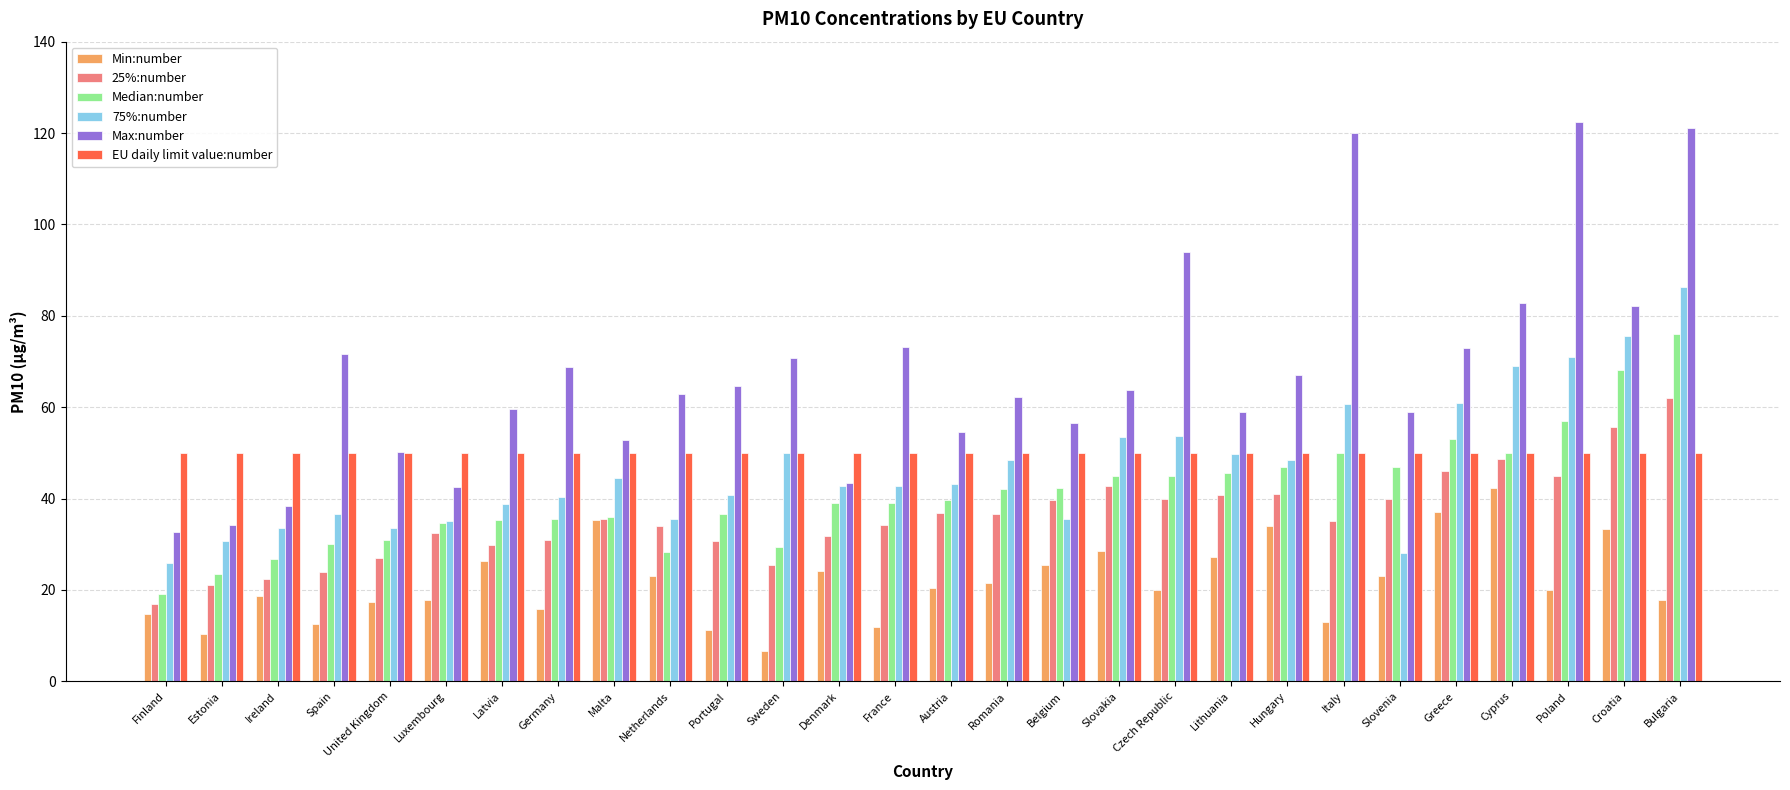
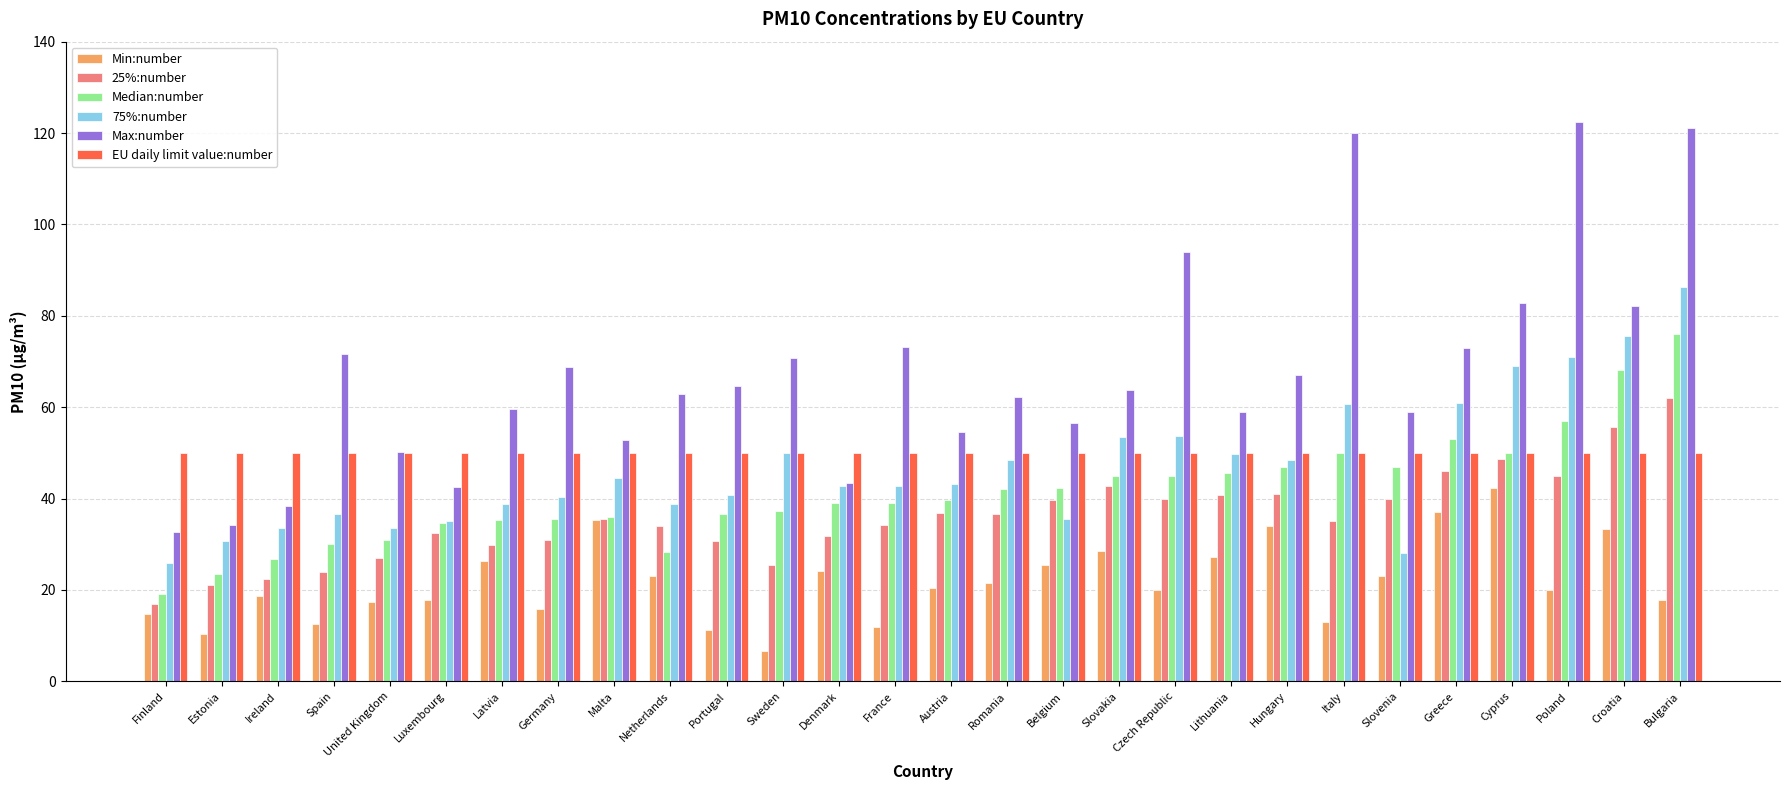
  {
    "Median:number": {
      "Finland": 19,
      "Estonia": 24,
      "Ireland": 27,
      "Spain": 30,
      "United Kingdom": 31,
      "Luxembourg": 35,
      "Latvia": 35,
      "Germany": 36,
      "Malta": 36,
      "Netherlands": 28,
      "Portugal": 37,
-     "Sweden": 29,
+     "Sweden": 37,
      "Denmark": 39,
      "France": 39,
      "Austria": 40,
      "Romania": 42,
      "Belgium": 42,
      "Slovakia": 45,
      "Czech Republic": 45,
      "Lithuania": 46,
      "Hungary": 47,
      "Italy": 50,
      "Slovenia": 47,
      "Greece": 53,
      "Cyprus": 50,
      "Poland": 57,
      "Croatia": 68,
      "Bulgaria": 76
    },
    "75%:number": {
      "Finland": 26,
      "Estonia": 31,
      "Ireland": 34,
      "Spain": 37,
      "United Kingdom": 34,
      "Luxembourg": 35,
      "Latvia": 39,
      "Germany": 40,
      "Malta": 44,
-     "Netherlands": 36,
+     "Netherlands": 39,
      "Portugal": 41,
      "Sweden": 50,
      "Denmark": 43,
      "France": 43,
      "Austria": 43,
      "Romania": 48,
      "Belgium": 36,
      "Slovakia": 53,
      "Czech Republic": 54,
      "Lithuania": 50,
      "Hungary": 49,
      "Italy": 61,
      "Slovenia": 28,
      "Greece": 61,
      "Cyprus": 69,
      "Poland": 71,
      "Croatia": 76,
      "Bulgaria": 86
    },
    "Max:number": {
      "Finland": 33,
      "Estonia": 34,
      "Ireland": 38,
      "Spain": 72,
      "United Kingdom": 50,
      "Luxembourg": 43,
      "Latvia": 60,
      "Germany": 69,
      "Malta": 53,
      "Netherlands": 63,
      "Portugal": 65,
      "Sweden": 71,
      "Denmark": 44,
      "France": 73,
      "Austria": 55,
      "Romania": 62,
      "Belgium": 57,
      "Slovakia": 64,
      "Czech Republic": 94,
      "Lithuania": 59,
      "Hungary": 67,
      "Italy": 120,
      "Slovenia": 59,
      "Greece": 73,
      "Cyprus": 83,
      "Poland": 122,
      "Croatia": 82,
      "Bulgaria": 121
    },
    "EU daily limit value:number": {
      "Finland": 50,
      "Estonia": 50,
      "Ireland": 50,
      "Spain": 50,
      "United Kingdom": 50,
      "Luxembourg": 50,
      "Latvia": 50,
      "Germany": 50,
      "Malta": 50,
      "Netherlands": 50,
      "Portugal": 50,
      "Sweden": 50,
      "Denmark": 50,
      "France": 50,
      "Austria": 50,
      "Romania": 50,
      "Belgium": 50,
      "Slovakia": 50,
      "Czech Republic": 50,
      "Lithuania": 50,
      "Hungary": 50,
      "Italy": 50,
      "Slovenia": 50,
      "Greece": 50,
      "Cyprus": 50,
      "Poland": 50,
      "Croatia": 50,
      "Bulgaria": 50
    }
  }
